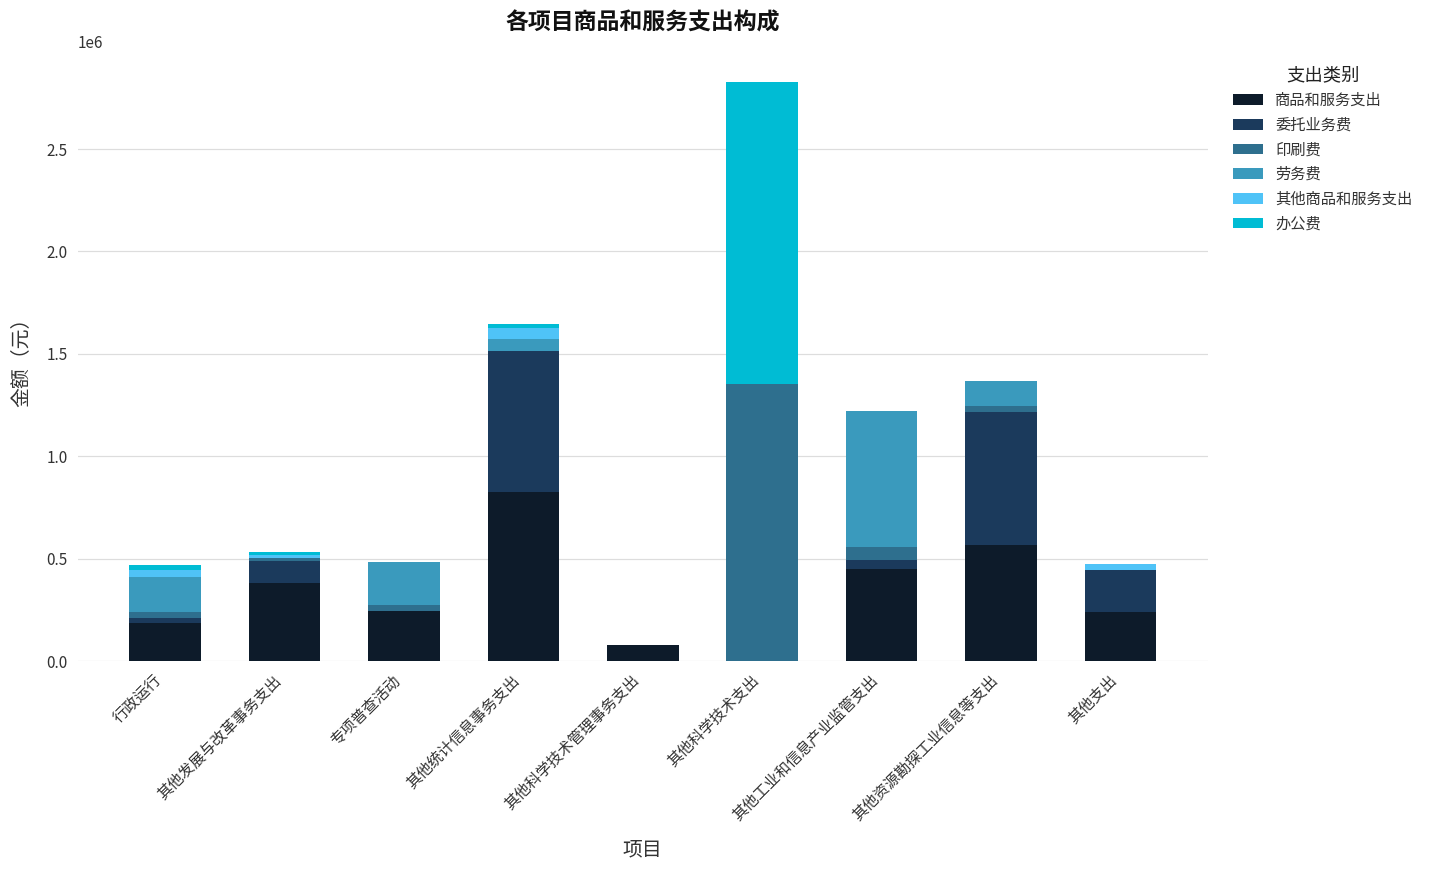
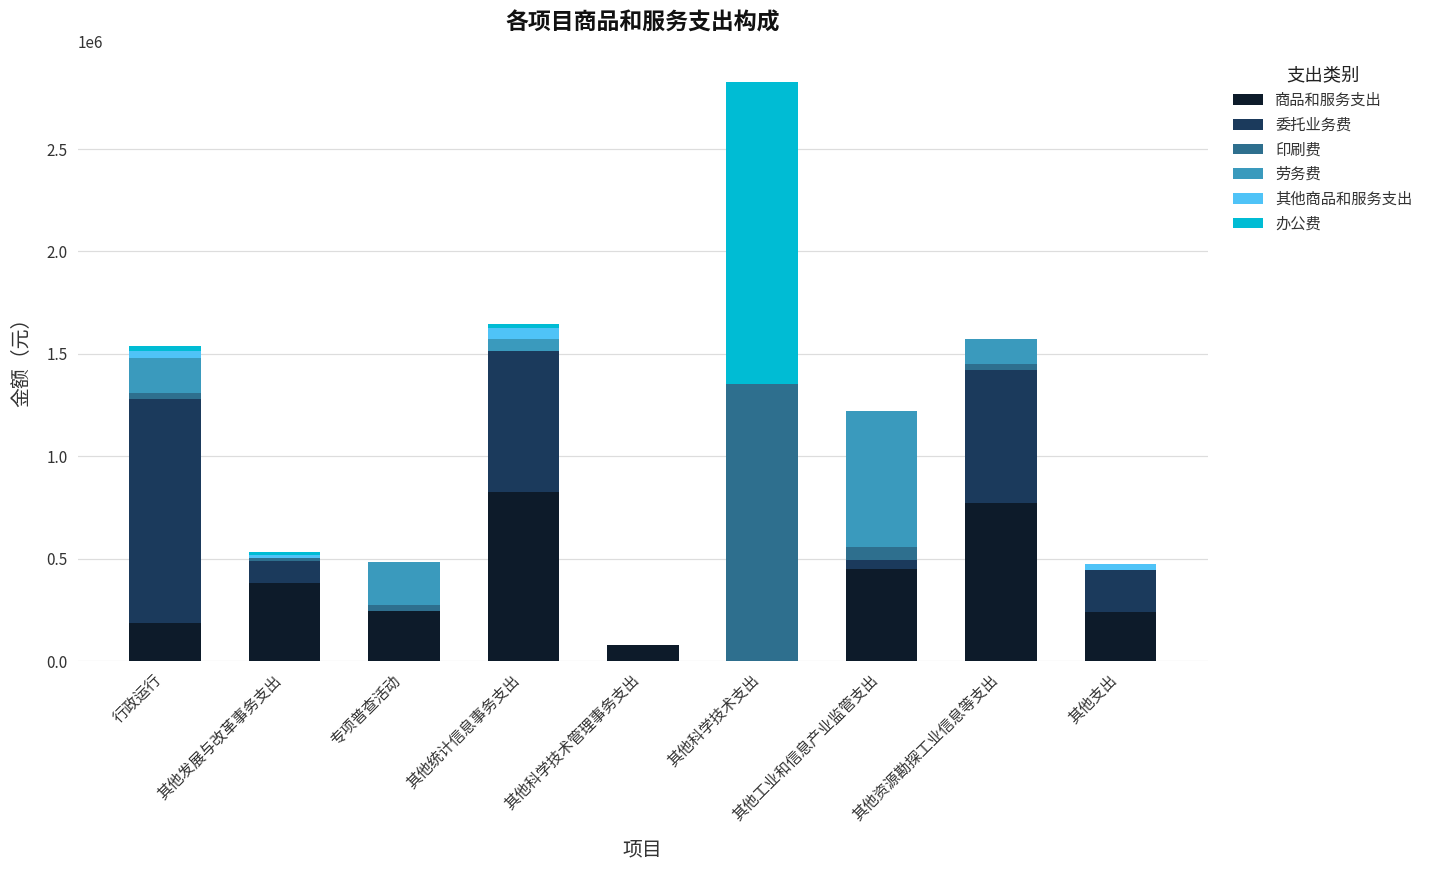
  {
    "商品和服务支出": {
      "行政运行": 180000,
      "其他发展与改革事务支出": 380000,
      "专项普查活动": 240000,
      "其他统计信息事务支出": 820000,
      "其他科学技术管理事务支出": 80000,
      "其他科学技术支出": 0,
      "其他工业和信息产业监管支出": 450000,
-     "其他资源勘探工业信息等支出": 570000,
+     "其他资源勘探工业信息等支出": 770000,
      "其他支出": 240000
    },
    "委托业务费": {
-     "行政运行": 30000,
+     "行政运行": 1100000,
      "其他发展与改革事务支出": 110000,
      "专项普查活动": 0,
      "其他统计信息事务支出": 690000,
      "其他科学技术管理事务支出": 0,
      "其他科学技术支出": 0,
      "其他工业和信息产业监管支出": 40000,
      "其他资源勘探工业信息等支出": 650000,
      "其他支出": 210000
    },
    "印刷费": {
      "行政运行": 30000,
      "专项普查活动": 30000,
      "其他统计信息事务支出": 0,
      "其他科学技术管理事务支出": 0,
      "其他科学技术支出": 1350000,
      "其他工业和信息产业监管支出": 60000,
      "其他资源勘探工业信息等支出": 30000,
      "其他支出": 0
    },
    "劳务费": {
      "行政运行": 170000,
      "其他发展与改革事务支出": 0,
      "专项普查活动": 210000,
      "其他统计信息事务支出": 60000,
      "其他科学技术管理事务支出": 0,
      "其他科学技术支出": 0,
      "其他工业和信息产业监管支出": 660000,
      "其他资源勘探工业信息等支出": 120000,
      "其他支出": 0
    },
    "其他商品和服务支出": {
      "行政运行": 30000,
      "其他发展与改革事务支出": 10000,
      "专项普查活动": 0,
      "其他统计信息事务支出": 50000,
      "其他科学技术管理事务支出": 0,
      "其他科学技术支出": 0,
      "其他工业和信息产业监管支出": 0,
      "其他资源勘探工业信息等支出": 0,
      "其他支出": 30000
    },
    "办公费": {
      "行政运行": 30000,
      "其他发展与改革事务支出": 10000,
      "专项普查活动": 0,
      "其他统计信息事务支出": 20000,
      "其他科学技术管理事务支出": 0,
      "其他科学技术支出": 1480000,
      "其他工业和信息产业监管支出": 0,
      "其他资源勘探工业信息等支出": 0,
      "其他支出": 0
    }
  }
